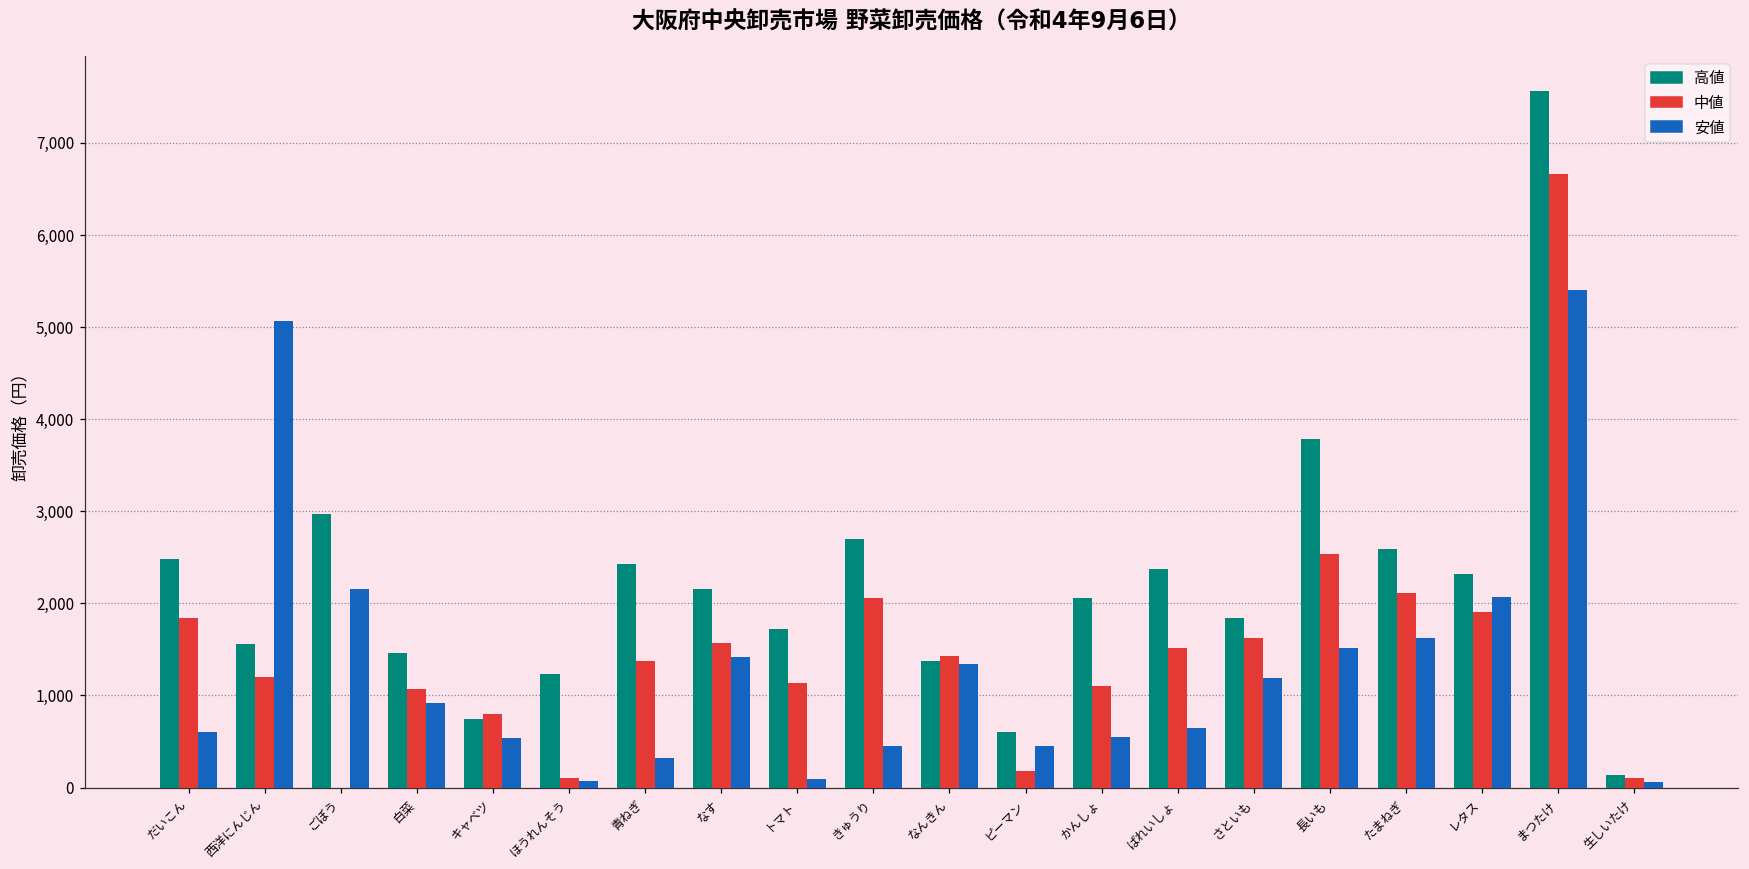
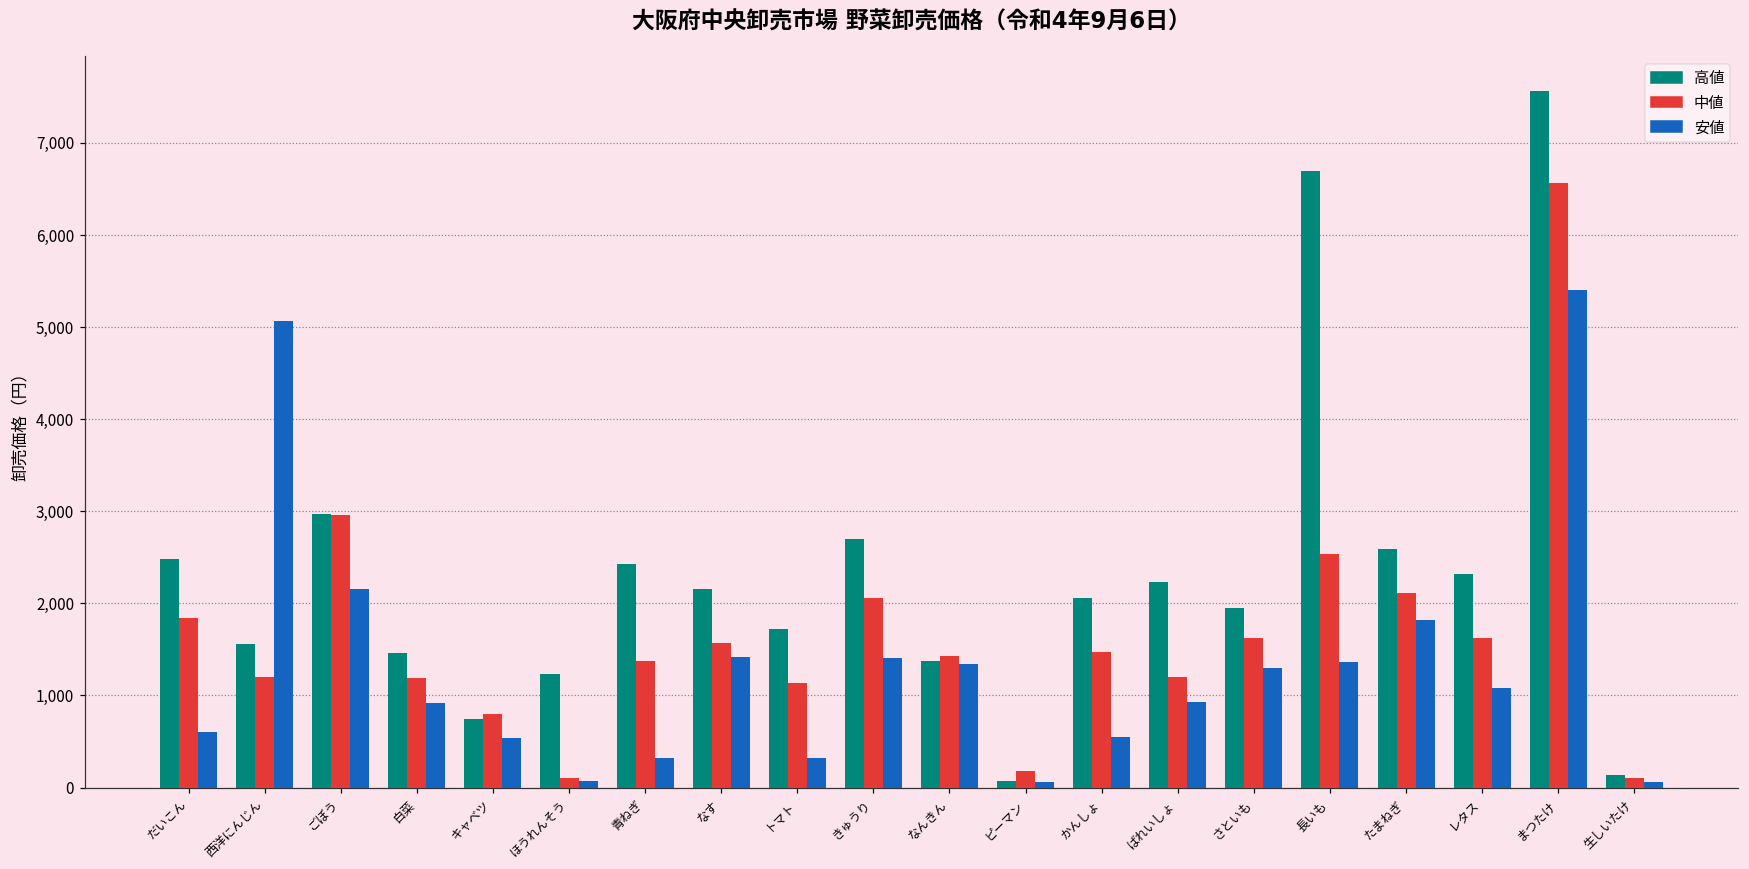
  {
    "高値": {
      "だいこん": "2,500",
      "西洋にんじん": "1,600",
      "ごぼう": "3,000",
      "白菜": "1,500",
      "キャベツ": "700",
      "ほうれんそう": "1,200",
      "青ねぎ": "2,400",
      "なす": "2,200",
      "トマト": "1,700",
      "きゅうり": "2,700",
      "なんきん": "1,400",
-     "ピーマン": "600",
+     "ピーマン": "100",
      "かんしょ": "2,100",
-     "ばれいしょ": "2,400",
-     "さといも": "1,800",
-     "長いも": "3,800",
+     "ばれいしょ": "2,200",
+     "さといも": "1,900",
+     "長いも": "6,700",
      "たまねぎ": "2,600",
      "レタス": "2,300",
      "まつたけ": "7,600",
      "生しいたけ": "100"
    },
    "中値": {
      "だいこん": "1,800",
      "西洋にんじん": "1,200",
-     "ごぼう": "0",
-     "白菜": "1,100",
+     "ごぼう": "3,000",
+     "白菜": "1,200",
      "キャベツ": "800",
      "ほうれんそう": "100",
      "青ねぎ": "1,400",
      "なす": "1,600",
      "トマト": "1,100",
      "きゅうり": "2,100",
      "なんきん": "1,400",
      "ピーマン": "200",
-     "かんしょ": "1,100",
-     "ばれいしょ": "1,500",
+     "かんしょ": "1,500",
+     "ばれいしょ": "1,200",
      "さといも": "1,600",
      "長いも": "2,500",
      "たまねぎ": "2,100",
-     "レタス": "1,900",
-     "まつたけ": "6,700",
+     "レタス": "1,600",
+     "まつたけ": "6,600",
      "生しいたけ": "100"
    },
    "安値": {
      "だいこん": "600",
      "西洋にんじん": "5,100",
      "ごぼう": "2,200",
      "白菜": "900",
      "キャベツ": "500",
      "ほうれんそう": "100",
      "青ねぎ": "300",
      "なす": "1,400",
-     "トマト": "100",
-     "きゅうり": "400",
+     "トマト": "300",
+     "きゅうり": "1,400",
      "なんきん": "1,300",
-     "ピーマン": "500",
+     "ピーマン": "100",
      "かんしょ": "600",
-     "ばれいしょ": "600",
-     "さといも": "1,200",
-     "長いも": "1,500",
-     "たまねぎ": "1,600",
-     "レタス": "2,100",
+     "ばれいしょ": "900",
+     "さといも": "1,300",
+     "長いも": "1,400",
+     "たまねぎ": "1,800",
+     "レタス": "1,100",
      "まつたけ": "5,400",
      "生しいたけ": "100"
    }
  }
